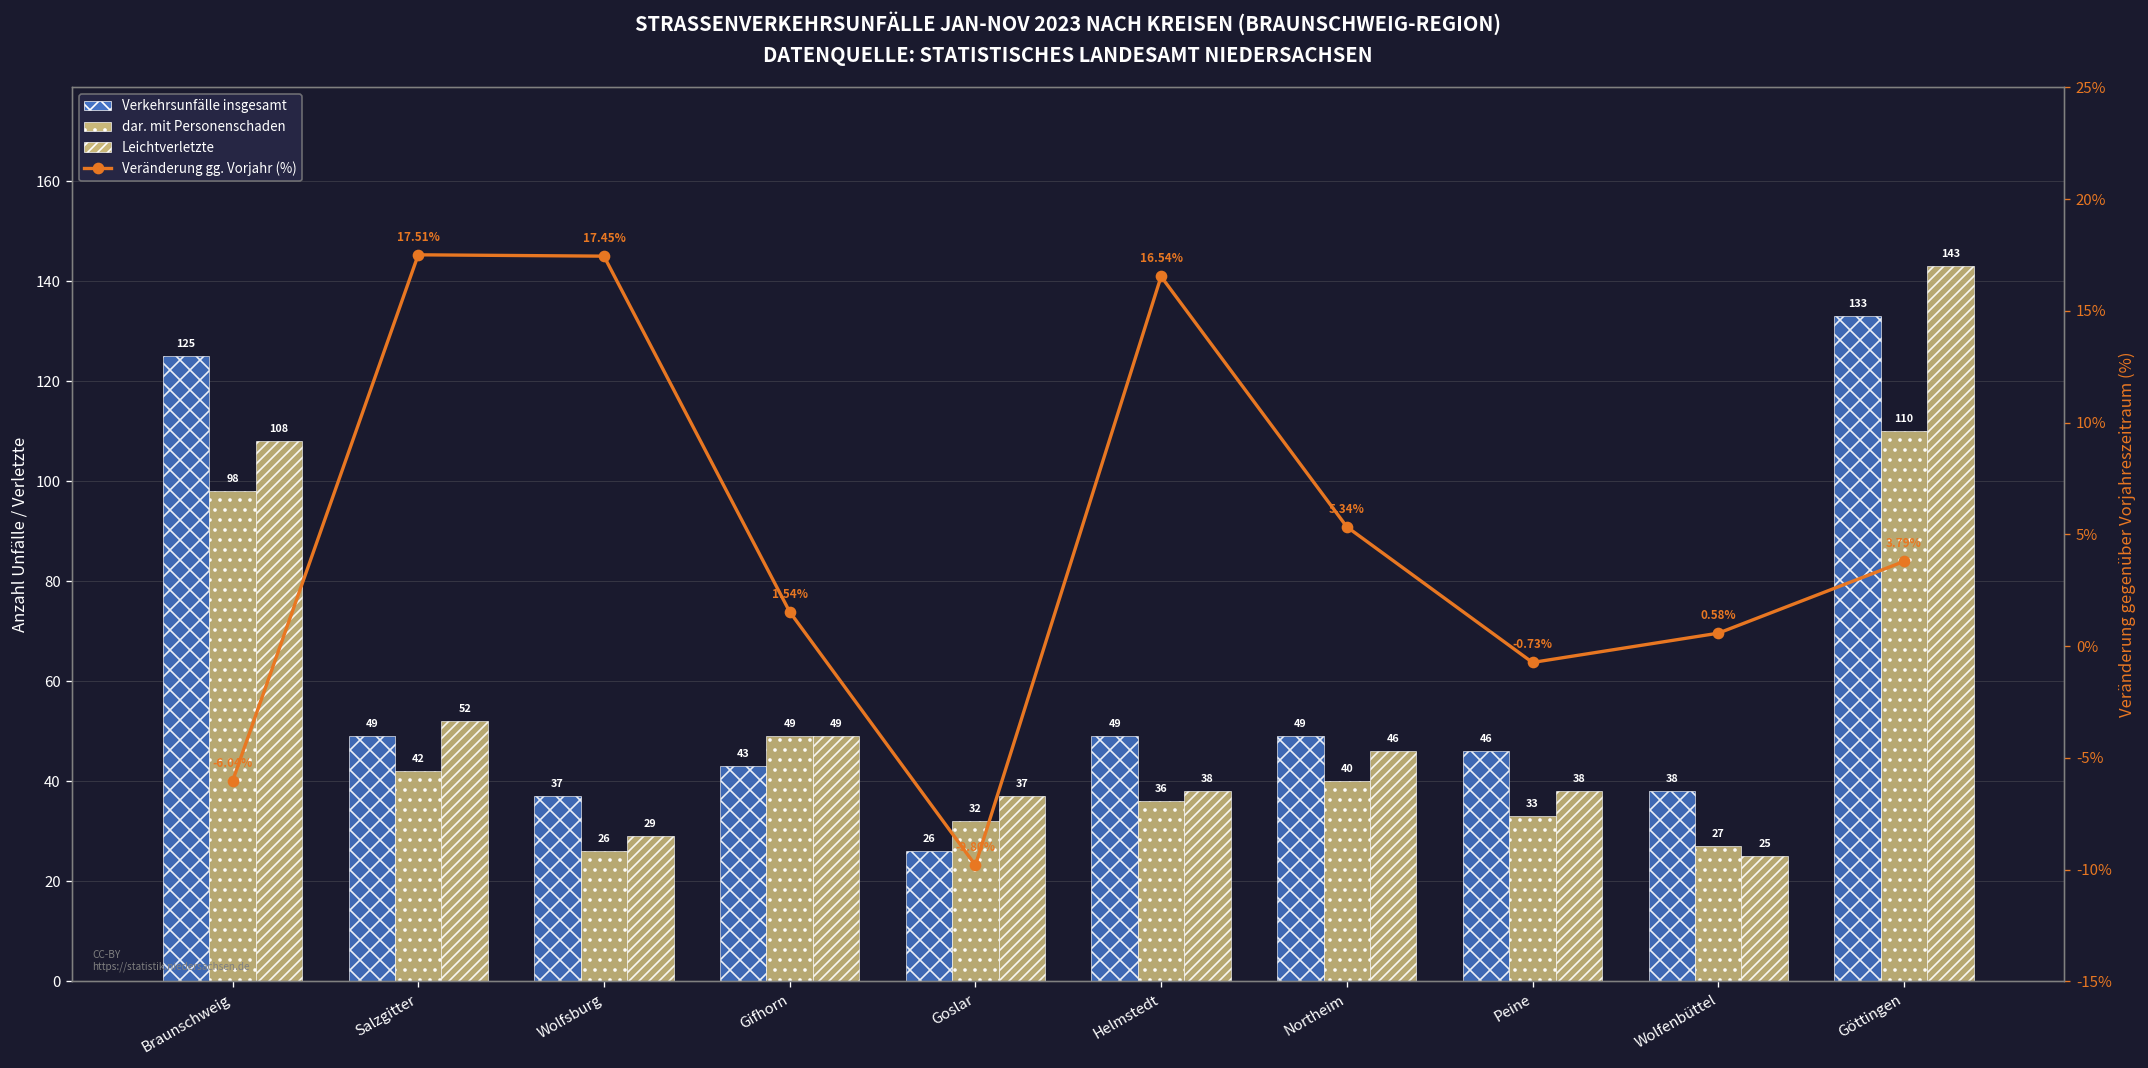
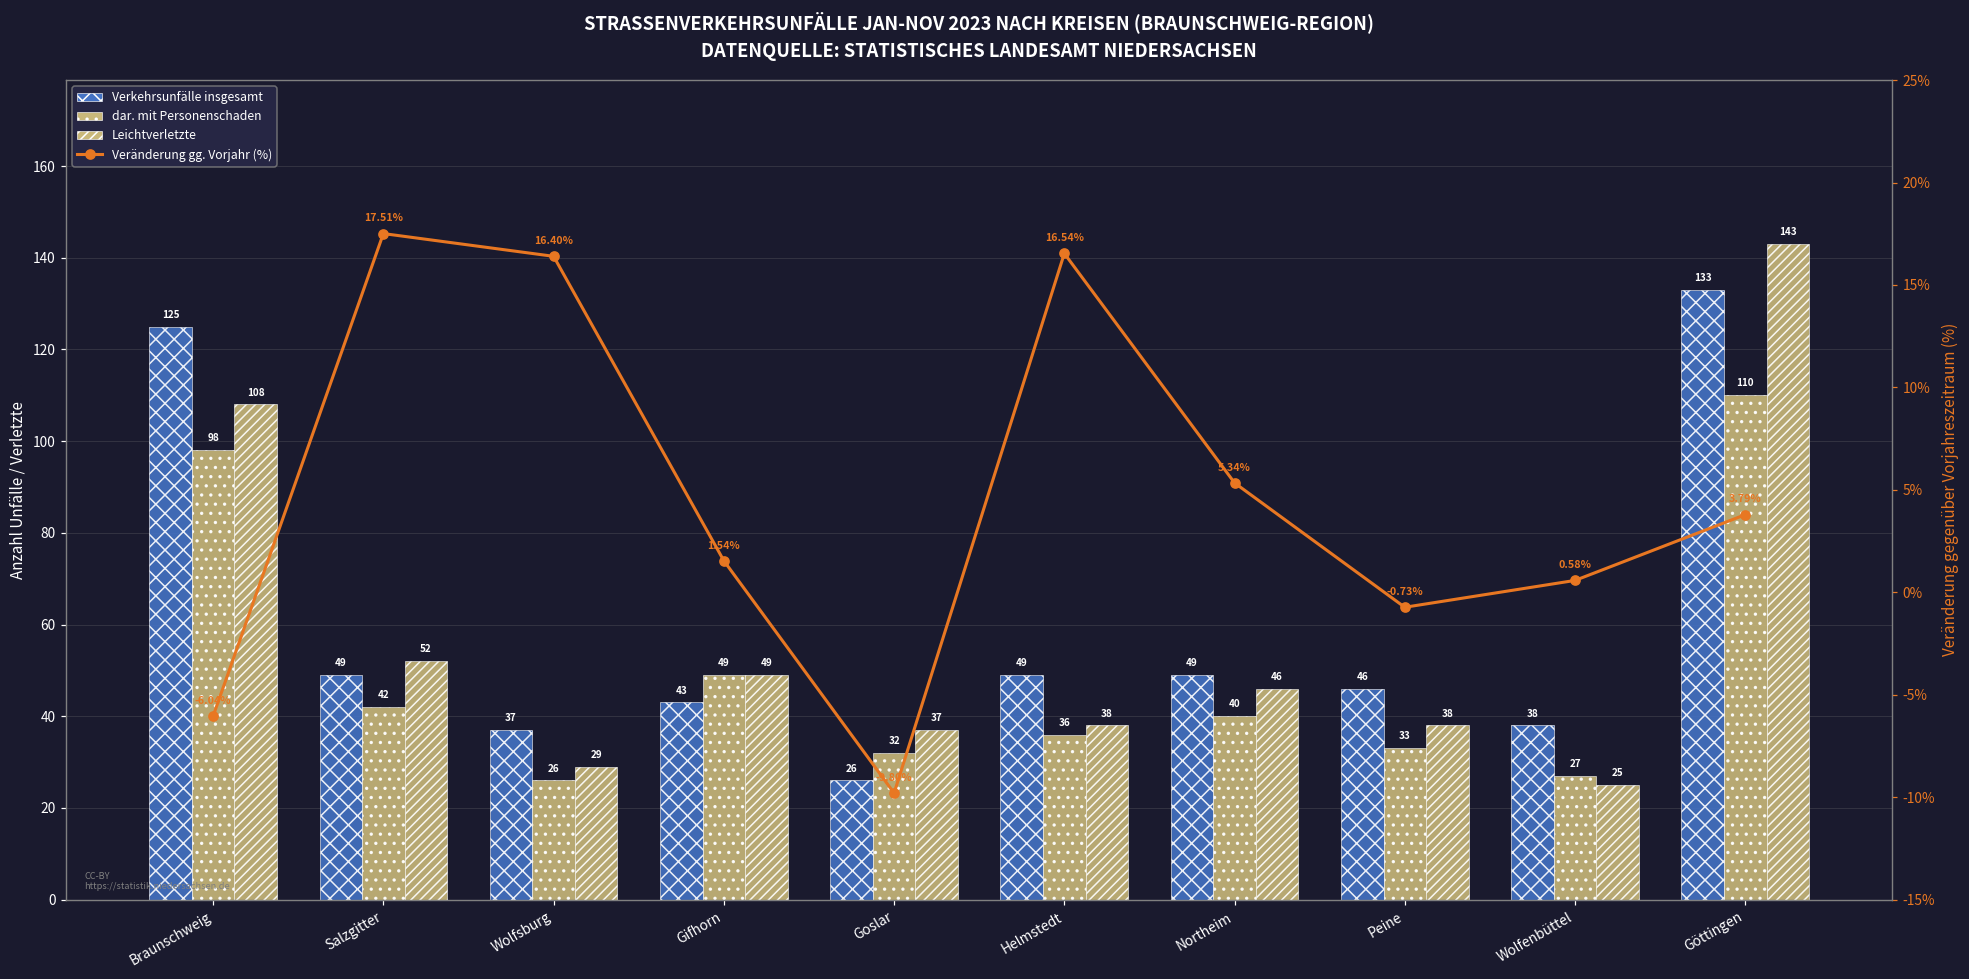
  {
    "Verkehrsunfälle insgesamt": {
      "Braunschweig": "125",
      "Salzgitter": "49",
      "Wolfsburg": "37",
      "Gifhorn": "43",
      "Goslar": "26",
      "Helmstedt": "49",
      "Northeim": "49",
      "Peine": "46",
      "Wolfenbüttel": "38",
      "Göttingen": "133"
    },
    "Veränderung gg. Vorjahr (%)": {
      "Braunschweig": "-6.04%",
      "Salzgitter": "17.51%",
-     "Wolfsburg": "17.45%",
+     "Wolfsburg": "16.40%",
      "Gifhorn": "1.54%",
      "Goslar": "-9.80%",
      "Helmstedt": "16.54%",
      "Northeim": "5.34%",
      "Peine": "-0.73%",
      "Wolfenbüttel": "0.58%",
      "Göttingen": "3.79%"
    }
  }
